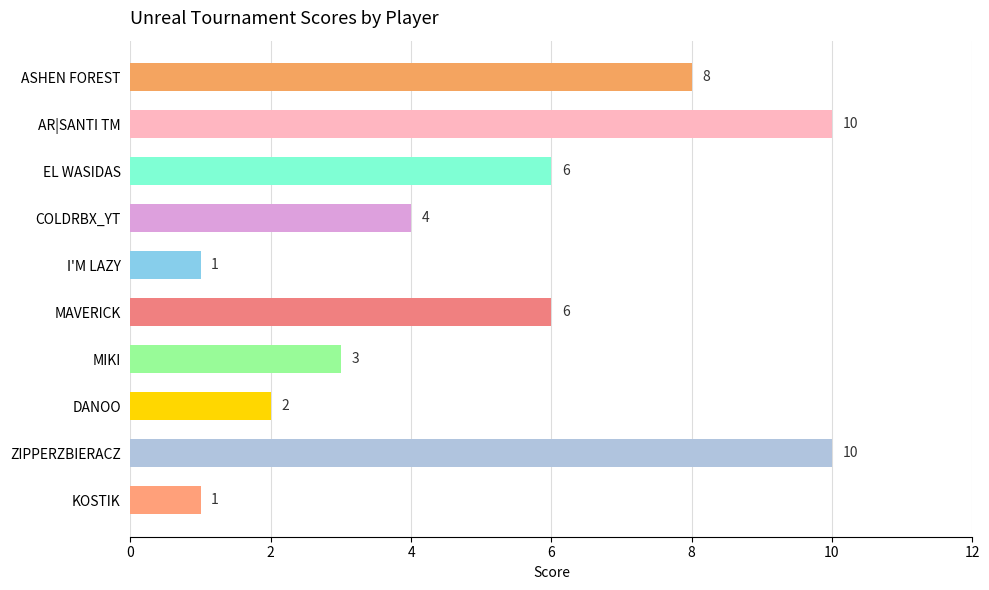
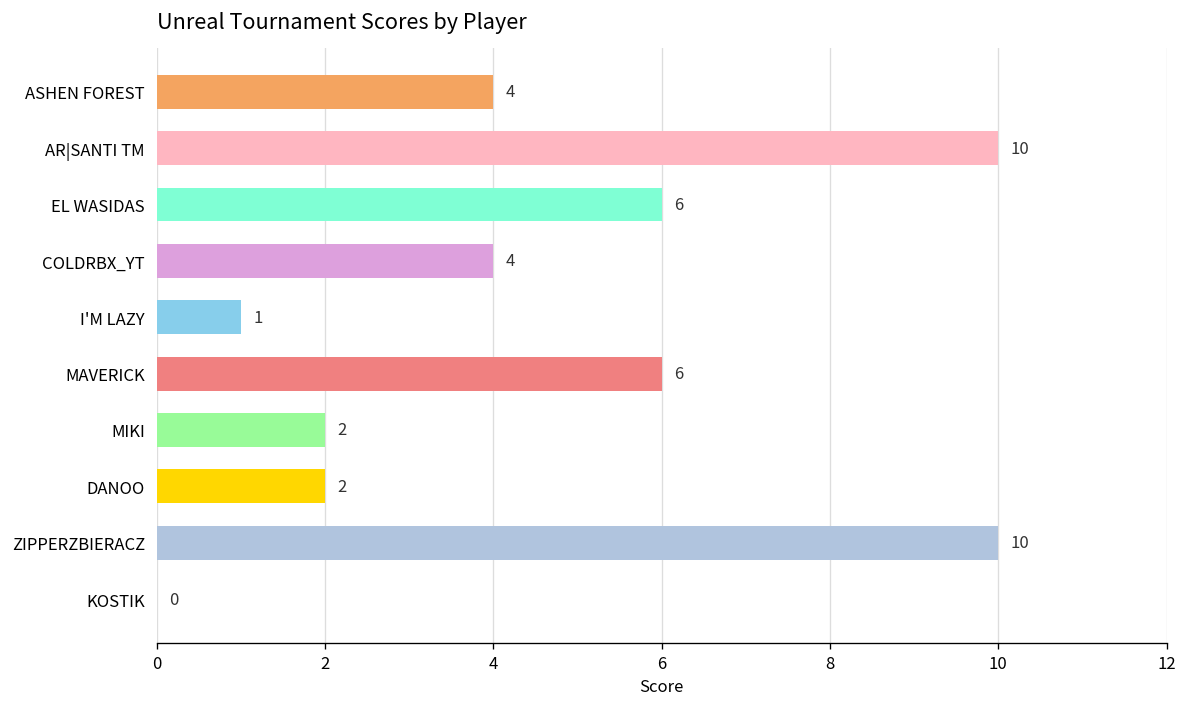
  {
-   "ASHEN FOREST": 8,
+   "ASHEN FOREST": 4,
    "AR|SANTI TM": 10,
    "EL WASIDAS": 6,
    "COLDRBX_YT": 4,
    "I'M LAZY": 1,
    "MAVERICK": 6,
-   "MIKI": 3,
+   "MIKI": 2,
    "DANOO": 2,
    "ZIPPERZBIERACZ": 10,
-   "KOSTIK": 1
+   "KOSTIK": 0
  }
